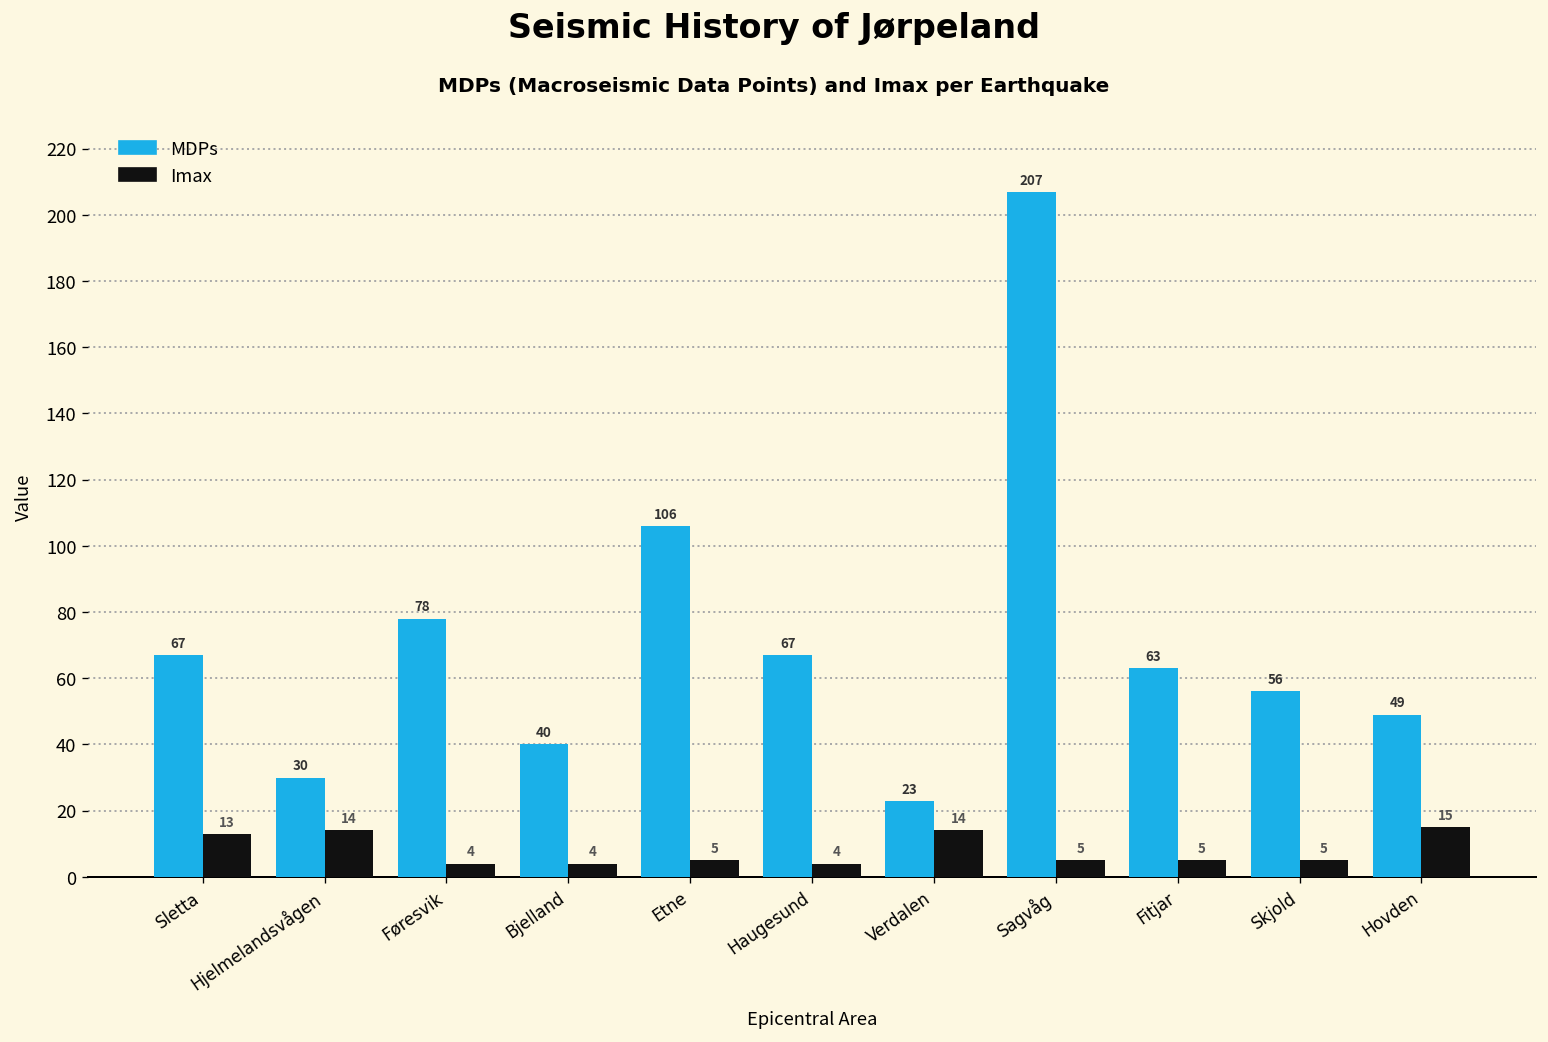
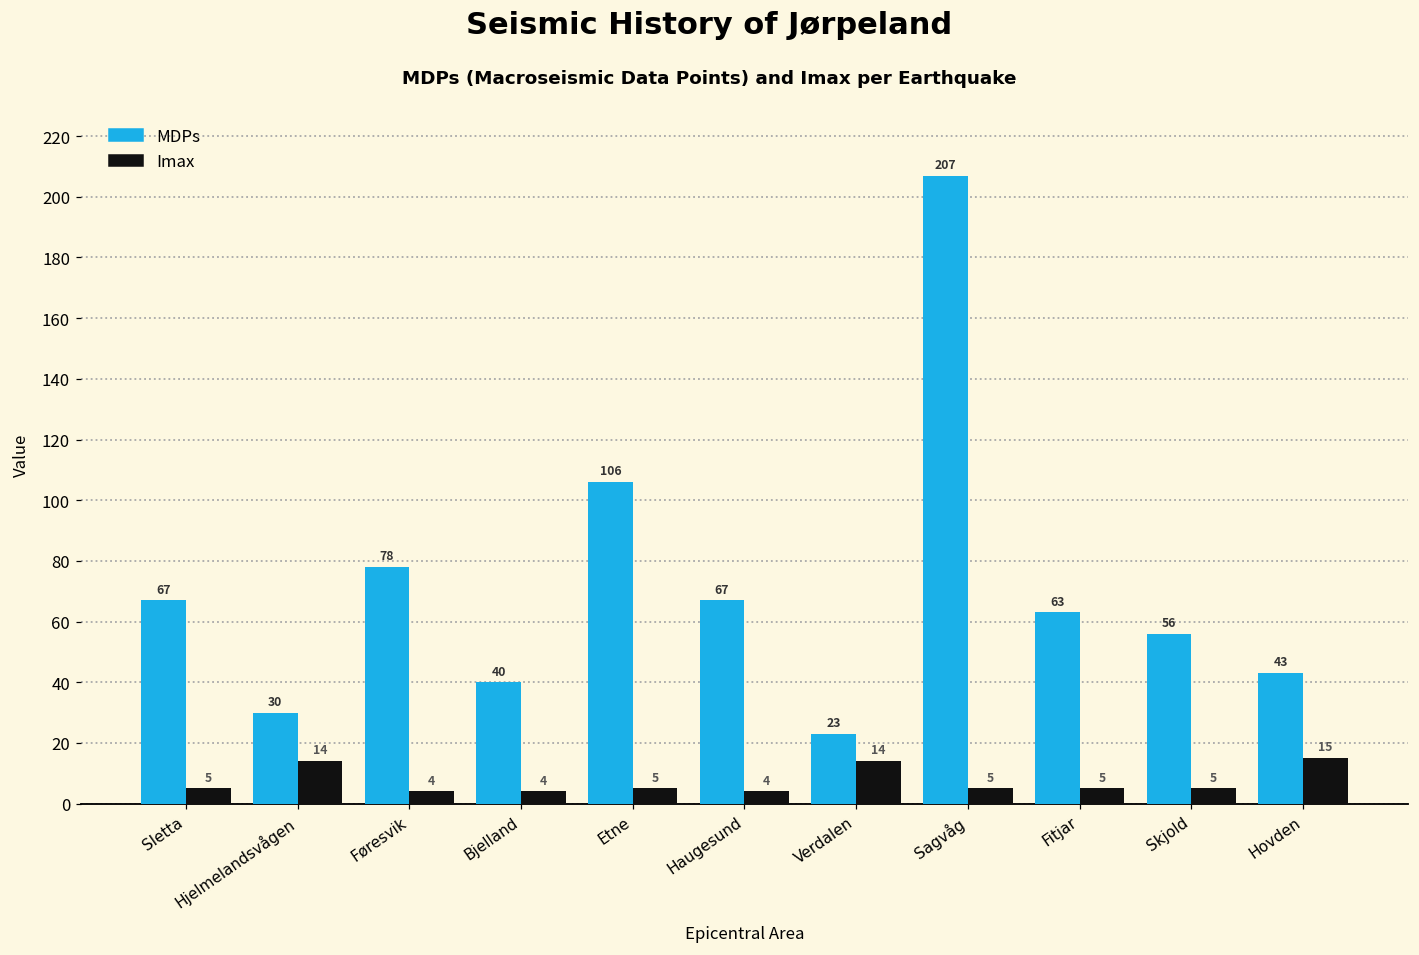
  {
    "MDPs": {
      "Sletta": 67,
      "Hjelmelandsvågen": 30,
      "Føresvik": 78,
      "Bjelland": 40,
      "Etne": 106,
      "Haugesund": 67,
      "Verdalen": 23,
      "Sagvåg": 207,
      "Fitjar": 63,
      "Skjold": 56,
-     "Hovden": 49
+     "Hovden": 43
    },
    "Imax": {
-     "Sletta": 13,
+     "Sletta": 5,
      "Hjelmelandsvågen": 14,
      "Føresvik": 4,
      "Bjelland": 4,
      "Etne": 5,
      "Haugesund": 4,
      "Verdalen": 14,
      "Sagvåg": 5,
      "Fitjar": 5,
      "Skjold": 5,
      "Hovden": 15
    }
  }
